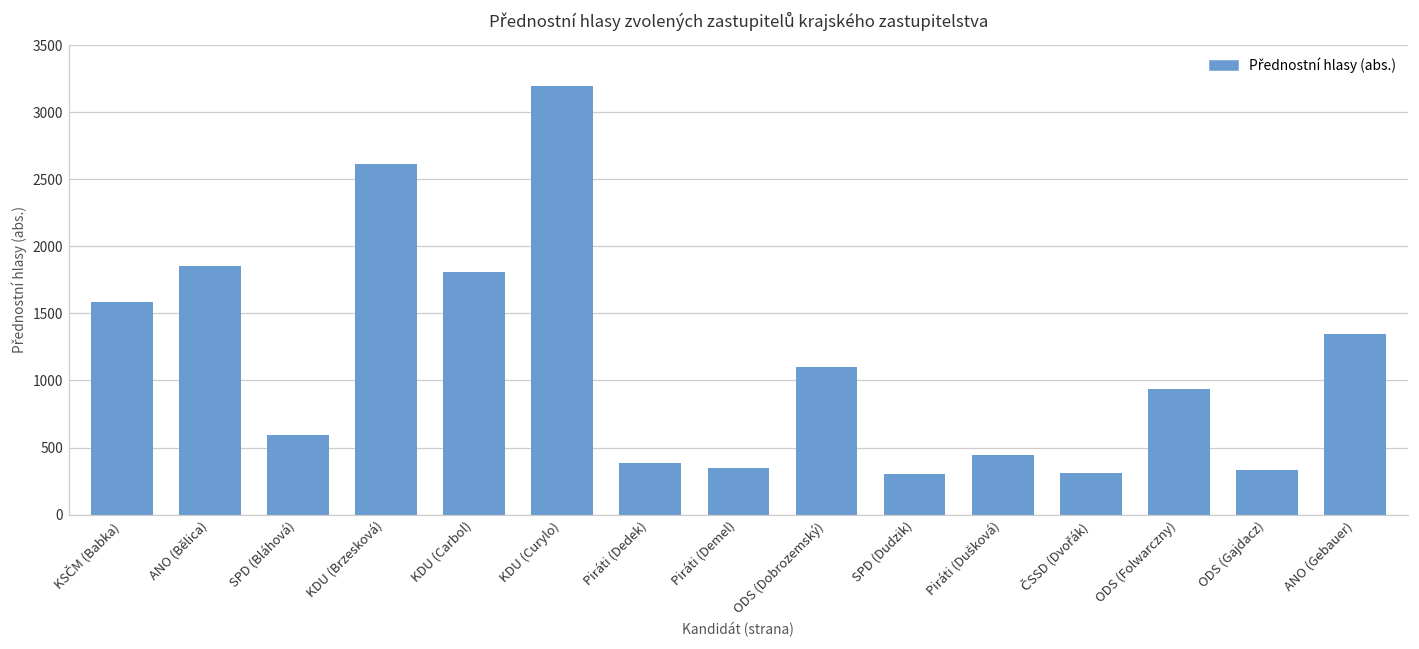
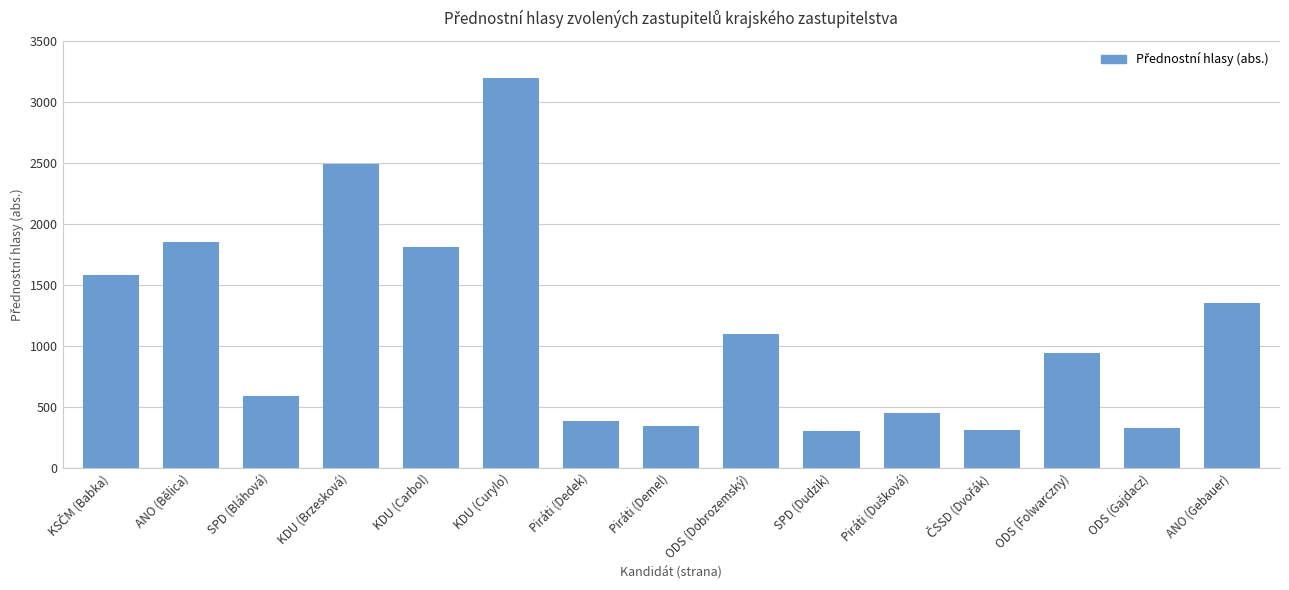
  {
    "KSČM (Babka)": 1580,
    "ANO (Bělica)": 1850,
    "SPD (Bláhová)": 590,
-   "KDU (Brzesková)": 2620,
+   "KDU (Brzesková)": 2490,
    "KDU (Carbol)": 1810,
    "KDU (Curylo)": 3200,
    "Piráti (Dedek)": 390,
    "Piráti (Demel)": 350,
    "ODS (Dobrozemský)": 1100,
    "SPD (Dudzik)": 300,
    "Piráti (Dušková)": 450,
    "ČSSD (Dvořák)": 310,
    "ODS (Folwarczny)": 940,
    "ODS (Gajdacz)": 330,
    "ANO (Gebauer)": 1350
  }
